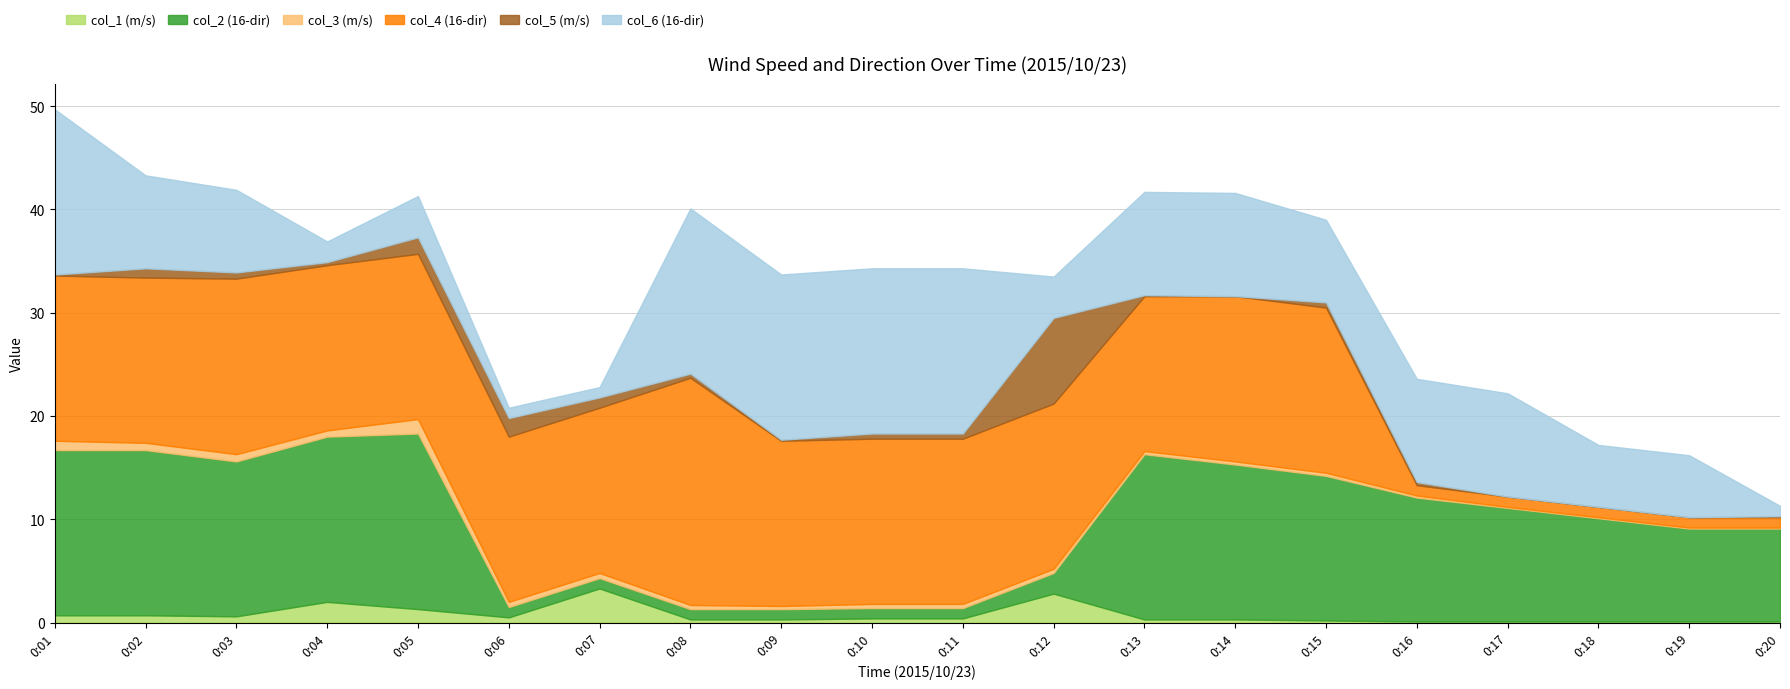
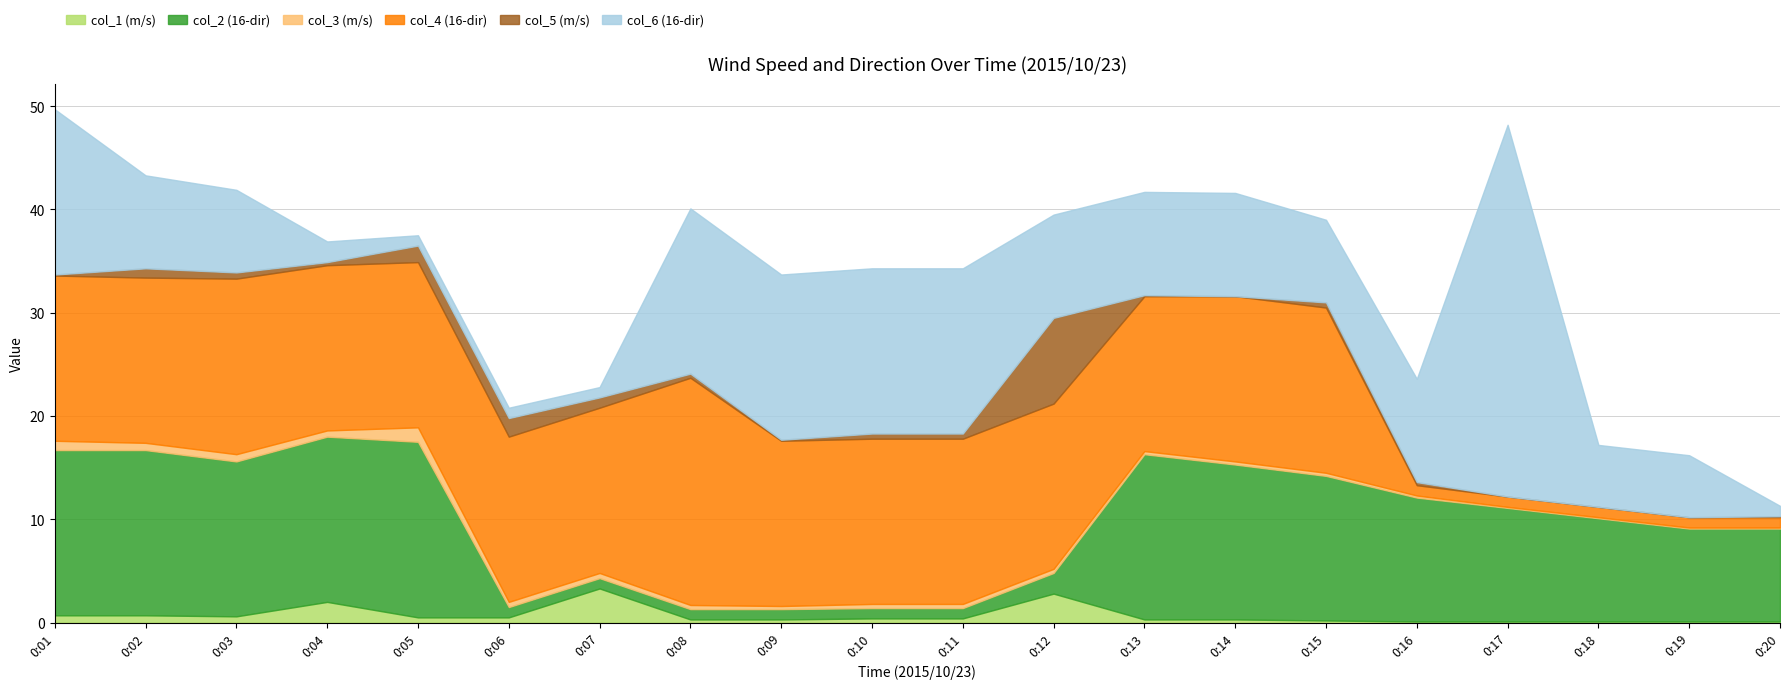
  {
    "col_1 (m/s)": {
      "0:01": 0.7,
      "0:02": 0.7,
      "0:03": 0.6,
      "0:04": 2.0,
-     "0:05": 1.3,
+     "0:05": 0.5,
      "0:06": 0.5,
      "0:07": 3.3,
      "0:08": 0.3,
      "0:09": 0.3,
      "0:10": 0.4,
      "0:11": 0.4,
      "0:12": 2.8,
      "0:13": 0.3,
      "0:14": 0.3
    },
    "col_2 (16-dir)": {
      "0:01": 16.0,
      "0:02": 16.0,
      "0:03": 15.0,
      "0:04": 16.0,
      "0:05": 17.0,
      "0:06": 1.0,
      "0:07": 1.0,
      "0:08": 1.0,
      "0:09": 1.0,
      "0:10": 1.0,
      "0:11": 1.0,
      "0:12": 2.0,
      "0:13": 16.0,
      "0:14": 15.0,
      "0:15": 14.0
    },
    "col_3 (m/s)": {
      "0:01": 0.9,
      "0:02": 0.7,
      "0:03": 0.7,
      "0:04": 0.6,
      "0:05": 1.4,
      "0:06": 0.5,
      "0:07": 0.5,
      "0:08": 0.4,
      "0:09": 0.3,
      "0:10": 0.4,
      "0:11": 0.4,
      "0:12": 0.4,
      "0:13": 0.3,
      "0:14": 0.3,
      "0:15": 0.3
    },
    "col_4 (16-dir)": {
      "0:02": 16.0,
      "0:03": 17.0,
      "0:04": 16.0,
      "0:05": 16.0,
      "0:06": 16.0,
      "0:07": 16.0,
      "0:08": 22.0,
      "0:10": 16.0,
      "0:11": 16.0,
      "0:12": 16.0,
      "0:15": 16.0,
      "0:16": 1.0
    },
    "col_5 (m/s)": {
      "0:02": 0.9,
      "0:03": 0.6,
      "0:04": 0.3,
      "0:05": 1.6,
      "0:06": 1.8,
      "0:07": 1.0,
      "0:08": 0.4,
      "0:10": 0.5,
      "0:11": 0.5,
      "0:12": 8.3,
      "0:15": 0.5,
      "0:16": 0.3
    },
    "col_6 (16-dir)": {
      "0:01": 16,
      "0:02": 9,
      "0:03": 8,
      "0:04": 2,
-     "0:05": 4,
+     "0:05": 1,
      "0:06": 1,
      "0:07": 1,
      "0:08": 16,
      "0:09": 16,
      "0:10": 16,
      "0:11": 16,
-     "0:12": 4,
+     "0:12": 10,
      "0:13": 10,
      "0:14": 10,
      "0:15": 8,
      "0:16": 10,
-     "0:17": 10,
+     "0:17": 36,
      "0:18": 6,
      "0:19": 6,
      "0:20": 1
    }
  }
